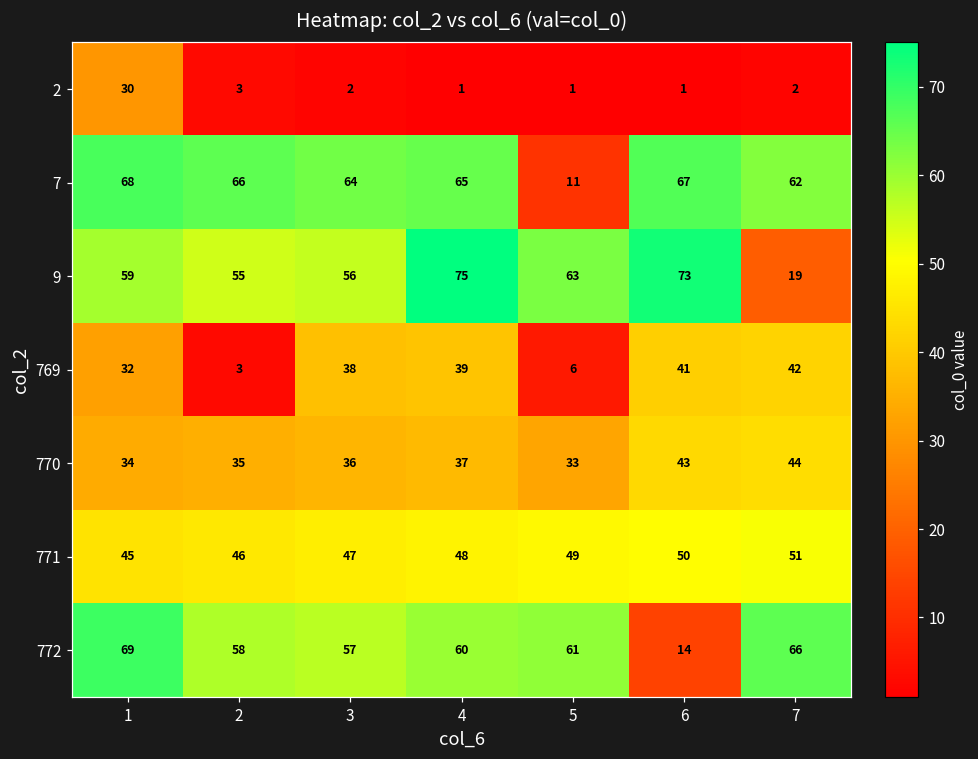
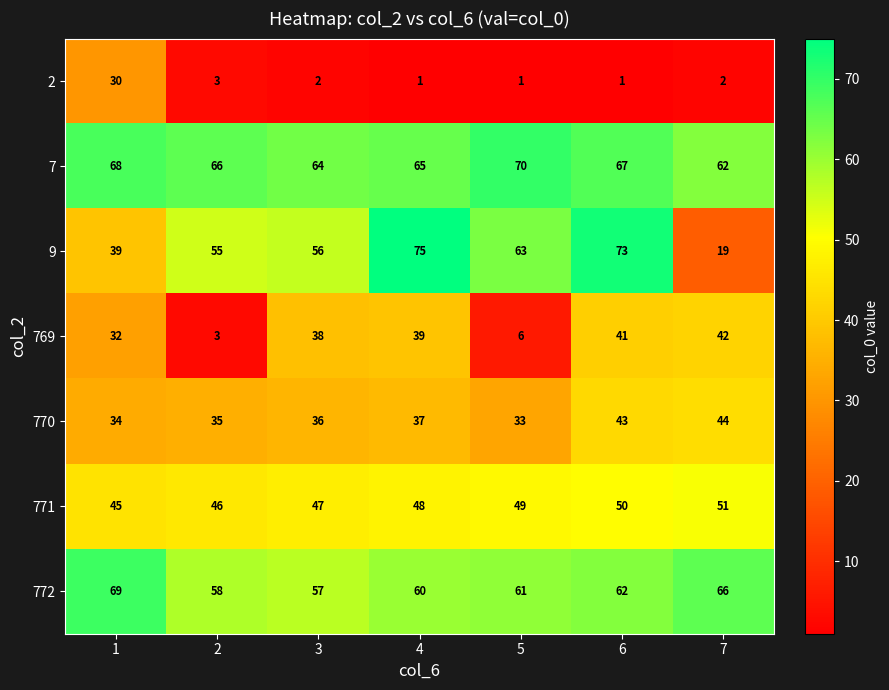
  {
    "2": {
      "1": 30,
      "2": 3,
      "3": 2,
      "4": 1,
      "5": 1,
      "6": 1,
      "7": 2
    },
    "7": {
      "1": 68,
      "2": 66,
      "3": 64,
      "4": 65,
-     "5": 11,
+     "5": 70,
      "6": 67,
      "7": 62
    },
    "9": {
-     "1": 59,
+     "1": 39,
      "2": 55,
      "3": 56,
      "4": 75,
      "5": 63,
      "6": 73,
      "7": 19
    },
    "769": {
      "1": 32,
      "2": 3,
      "3": 38,
      "4": 39,
      "5": 6,
      "6": 41,
      "7": 42
    },
    "770": {
      "1": 34,
      "2": 35,
      "3": 36,
      "4": 37,
      "5": 33,
      "6": 43,
      "7": 44
    },
    "771": {
      "1": 45,
      "2": 46,
      "3": 47,
      "4": 48,
      "5": 49,
      "6": 50,
      "7": 51
    },
    "772": {
      "1": 69,
      "2": 58,
      "3": 57,
      "4": 60,
      "5": 61,
-     "6": 14,
+     "6": 62,
      "7": 66
    }
  }
